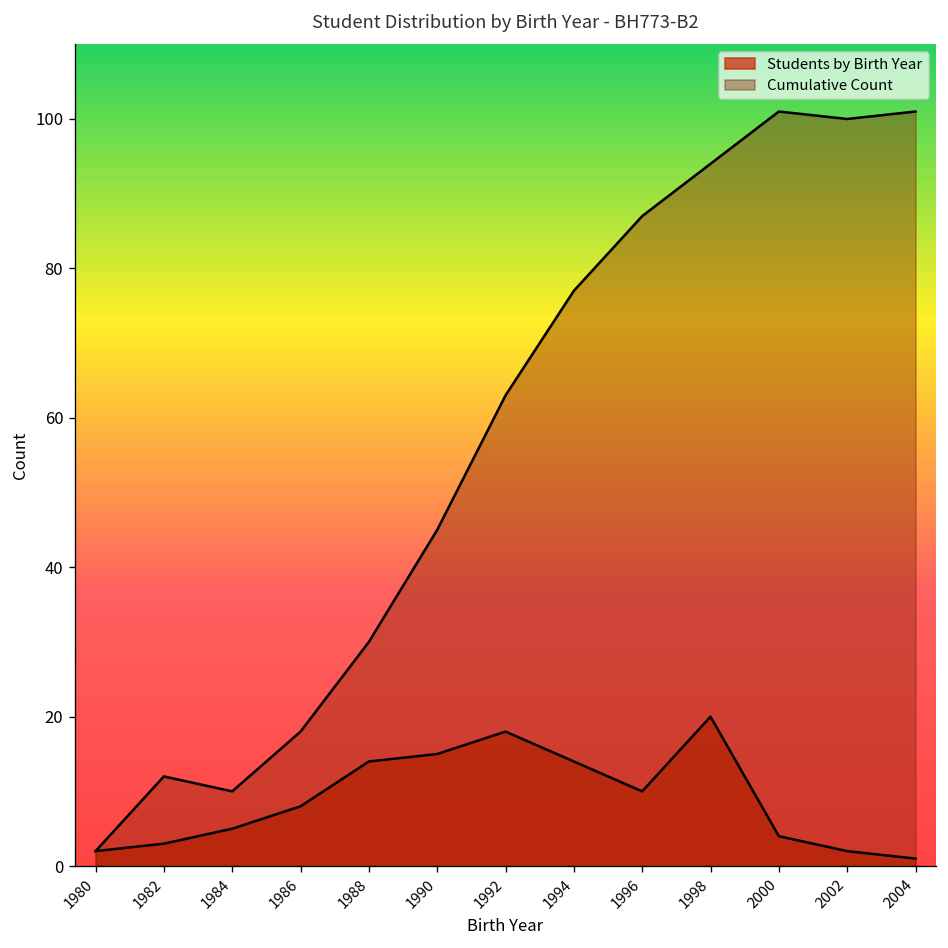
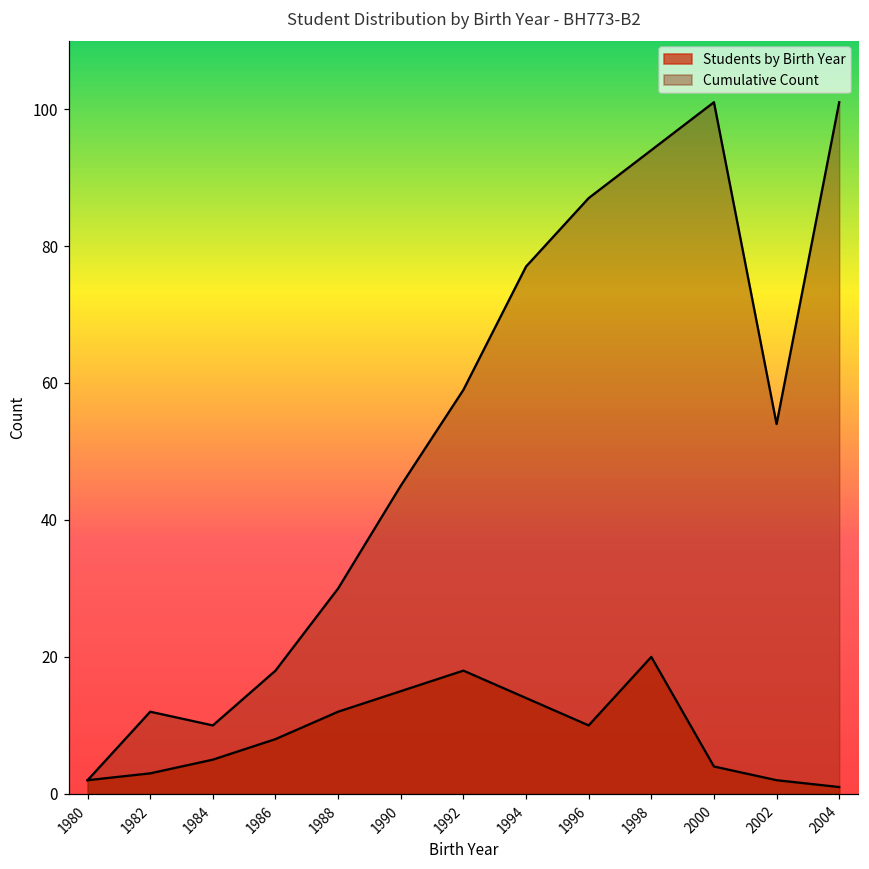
  {
    "Students by Birth Year": {
      "1982": 3,
      "1984": 5,
      "1986": 8,
-     "1988": 14,
+     "1988": 12,
      "1990": 15,
      "1992": 18,
      "1994": 14,
      "1996": 10,
      "1998": 20,
      "2000": 4,
      "2002": 2,
      "2004": 1
    },
    "Cumulative Count": {
      "1982": 12,
      "1984": 10,
      "1986": 18,
      "1988": 30,
      "1990": 45,
-     "1992": 63,
+     "1992": 59,
      "1994": 77,
      "1996": 87,
      "1998": 94,
      "2000": 101,
-     "2002": 100,
+     "2002": 54,
      "2004": 101
    }
  }
